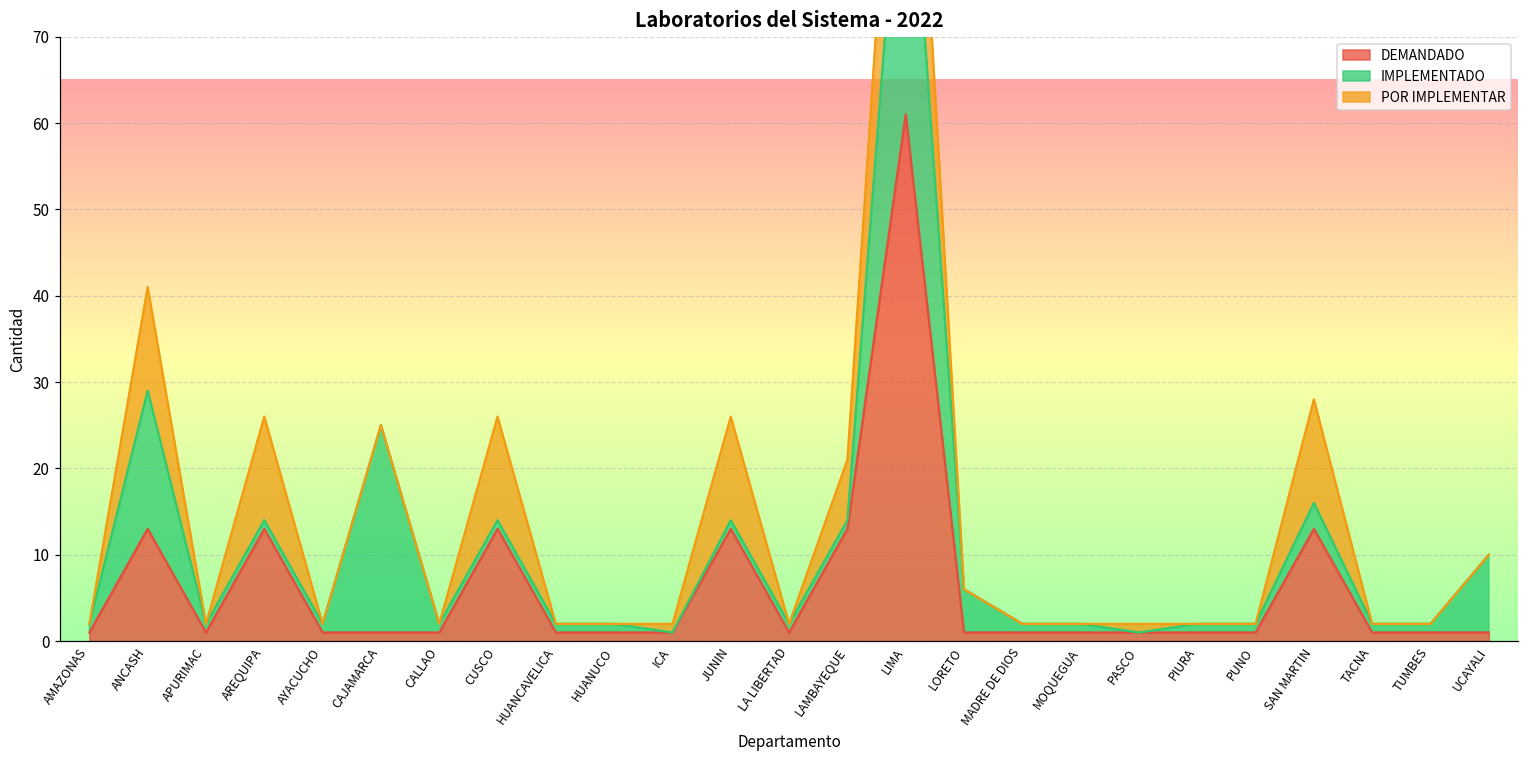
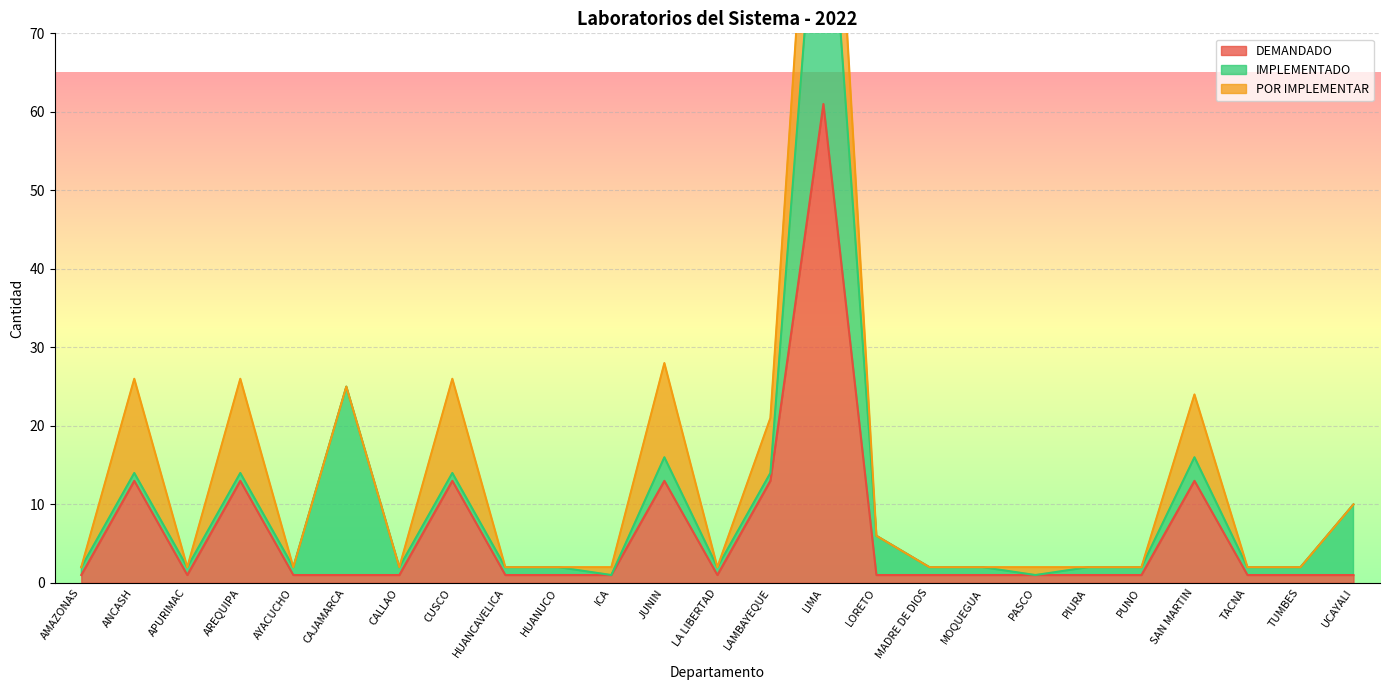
  {
    "DEMANDADO": {
      "AMAZONAS": 1,
      "ANCASH": 13,
      "APURIMAC": 1,
      "AREQUIPA": 13,
      "AYACUCHO": 1,
      "CAJAMARCA": 1,
      "CALLAO": 1,
      "CUSCO": 13,
      "HUANCAVELICA": 1,
      "HUANUCO": 1,
      "JUNIN": 13,
      "LA LIBERTAD": 1,
      "LAMBAYEQUE": 13,
      "LIMA": 61,
      "LORETO": 1,
      "MADRE DE DIOS": 1,
      "MOQUEGUA": 1,
      "PIURA": 1,
      "PUNO": 1,
      "SAN MARTIN": 13,
      "TACNA": 1,
      "TUMBES": 1,
      "UCAYALI": 1
    },
    "IMPLEMENTADO": {
-     "ANCASH": 16,
+     "ANCASH": 1,
      "AREQUIPA": 1,
      "CUSCO": 1,
-     "JUNIN": 1,
+     "JUNIN": 3,
      "LAMBAYEQUE": 1,
      "SAN MARTIN": 3
    },
    "POR IMPLEMENTAR": {
      "ANCASH": 12,
      "AREQUIPA": 12,
      "CUSCO": 12,
      "ICA": 1,
      "JUNIN": 12,
      "LAMBAYEQUE": 7,
      "PASCO": 1,
-     "SAN MARTIN": 12
+     "SAN MARTIN": 8
    }
  }
